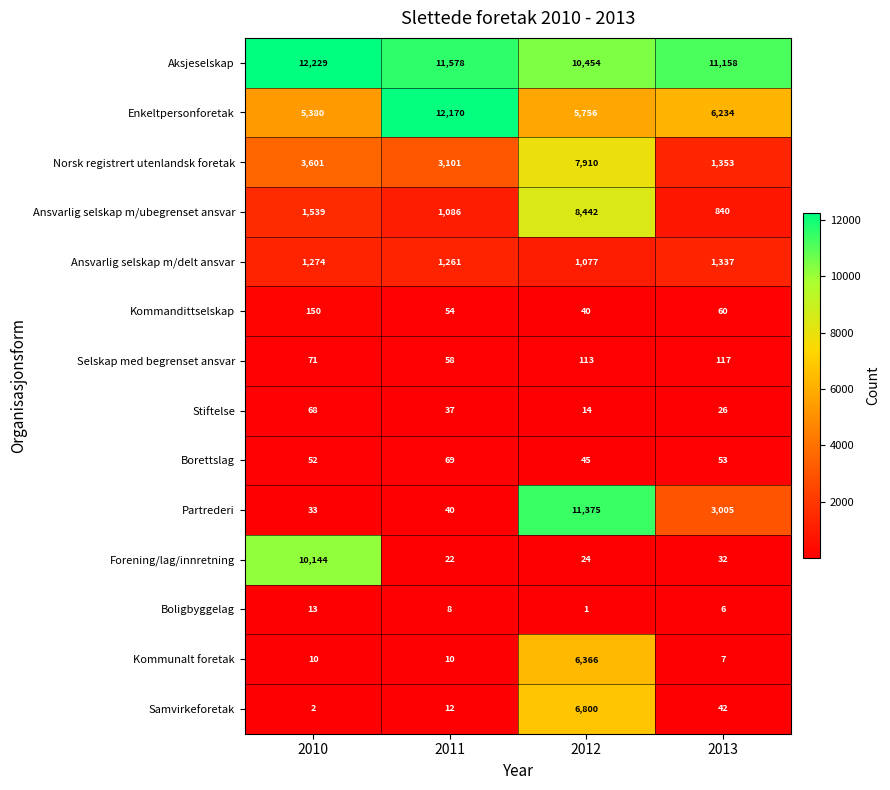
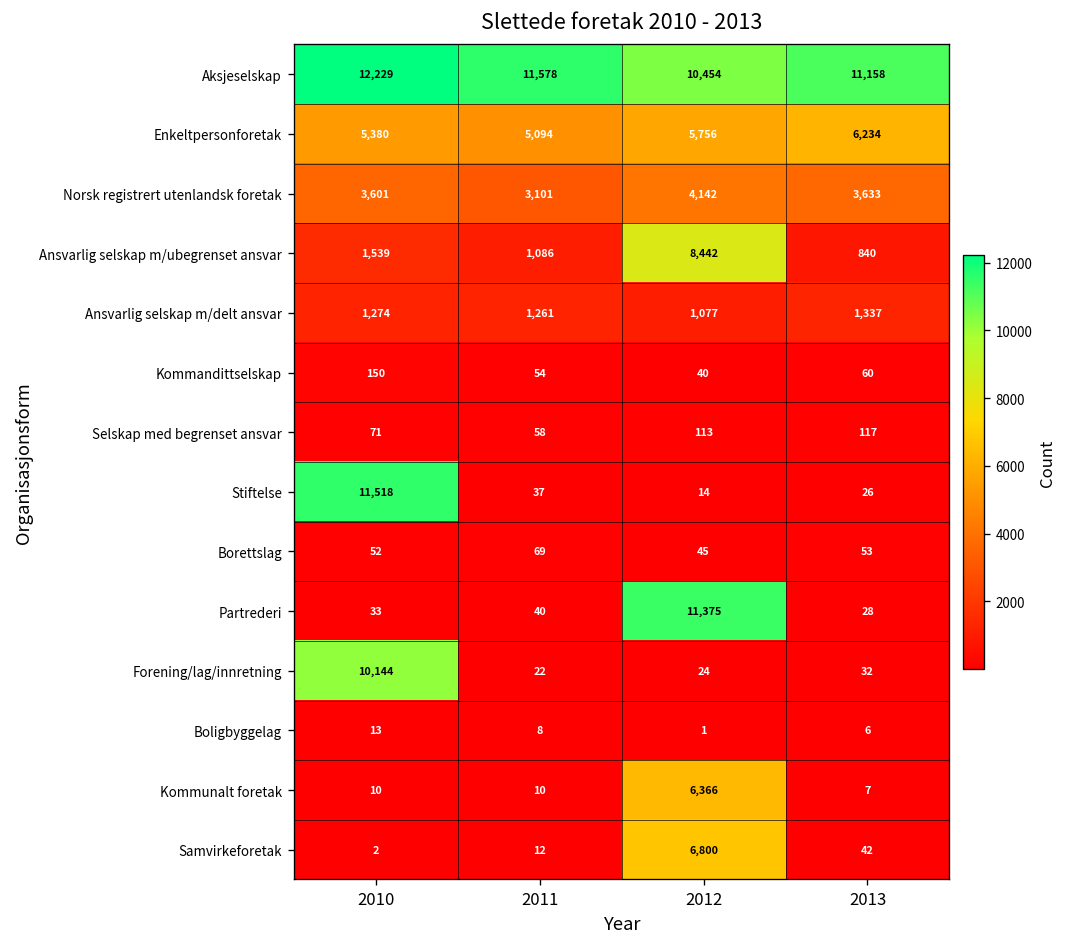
  {
    "Aksjeselskap": {
      "2010": "12,229",
      "2011": "11,578",
      "2012": "10,454",
      "2013": "11,158"
    },
    "Enkeltpersonforetak": {
      "2010": "5,380",
-     "2011": "12,170",
+     "2011": "5,094",
      "2012": "5,756",
      "2013": "6,234"
    },
    "Norsk registrert utenlandsk foretak": {
      "2010": "3,601",
      "2011": "3,101",
-     "2012": "7,910",
-     "2013": "1,353"
+     "2012": "4,142",
+     "2013": "3,633"
    },
    "Ansvarlig selskap m/ubegrenset ansvar": {
      "2010": "1,539",
      "2011": "1,086",
      "2012": "8,442",
      "2013": "840"
    },
    "Ansvarlig selskap m/delt ansvar": {
      "2010": "1,274",
      "2011": "1,261",
      "2012": "1,077",
      "2013": "1,337"
    },
    "Kommandittselskap": {
      "2010": "150",
      "2011": "54",
      "2012": "40",
      "2013": "60"
    },
    "Selskap med begrenset ansvar": {
      "2010": "71",
      "2011": "58",
      "2012": "113",
      "2013": "117"
    },
    "Stiftelse": {
-     "2010": "68",
+     "2010": "11,518",
      "2011": "37",
      "2012": "14",
      "2013": "26"
    },
    "Borettslag": {
      "2010": "52",
      "2011": "69",
      "2012": "45",
      "2013": "53"
    },
    "Partrederi": {
      "2010": "33",
      "2011": "40",
      "2012": "11,375",
-     "2013": "3,005"
+     "2013": "28"
    },
    "Forening/lag/innretning": {
      "2010": "10,144",
      "2011": "22",
      "2012": "24",
      "2013": "32"
    },
    "Boligbyggelag": {
      "2010": "13",
      "2011": "8",
      "2012": "1",
      "2013": "6"
    },
    "Kommunalt foretak": {
      "2010": "10",
      "2011": "10",
      "2012": "6,366",
      "2013": "7"
    },
    "Samvirkeforetak": {
      "2010": "2",
      "2011": "12",
      "2012": "6,800",
      "2013": "42"
    }
  }
